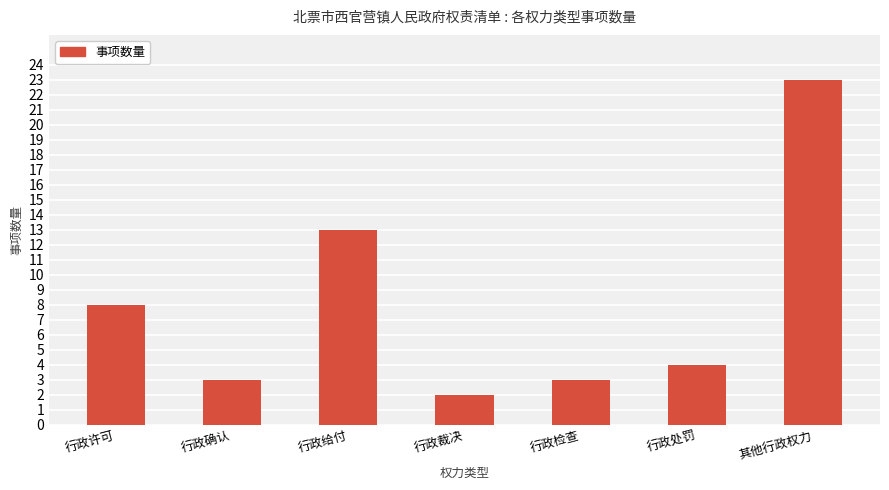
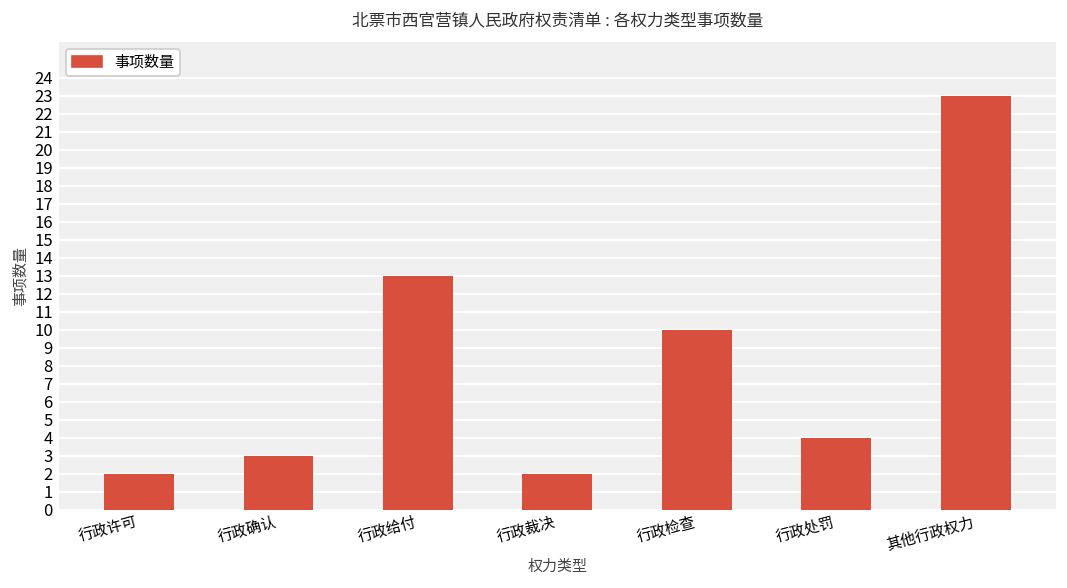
  {
-   "行政许可": 8,
+   "行政许可": 2,
    "行政确认": 3,
    "行政给付": 13,
    "行政裁决": 2,
-   "行政检查": 3,
+   "行政检查": 10,
    "行政处罚": 4,
    "其他行政权力": 23
  }
